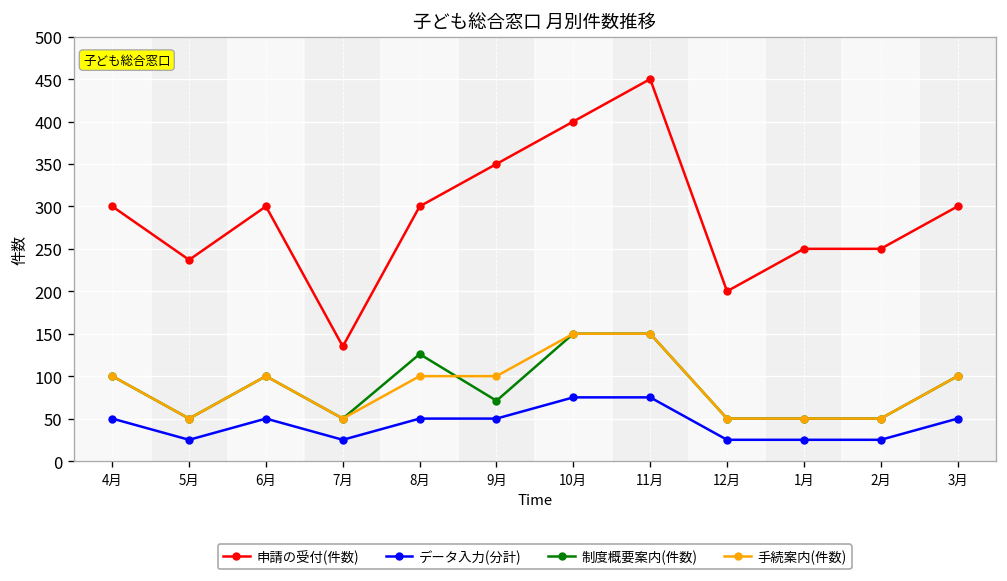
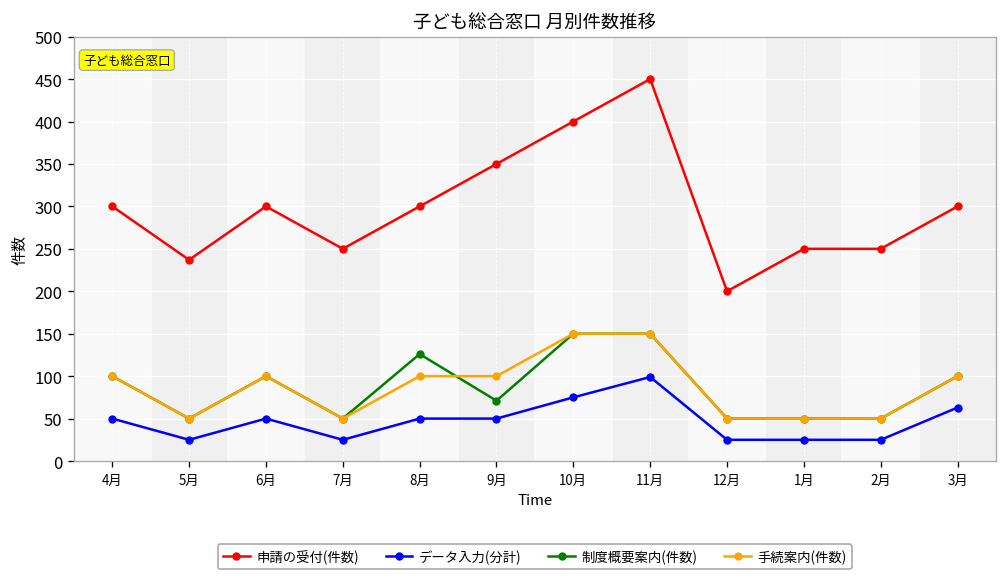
  {
    "申請の受付(件数)": {
      "4月": 300,
      "5月": 240,
      "6月": 300,
-     "7月": 140,
+     "7月": 250,
      "8月": 300,
      "9月": 350,
      "10月": 400,
      "11月": 450,
      "12月": 200,
      "1月": 250,
      "2月": 250,
      "3月": 300
    },
    "データ入力(分計)": {
      "4月": 50,
      "5月": 30,
      "6月": 50,
      "7月": 30,
      "8月": 50,
      "9月": 50,
      "10月": 80,
-     "11月": 80,
+     "11月": 100,
      "12月": 30,
      "1月": 30,
      "2月": 30,
-     "3月": 50
+     "3月": 60
    },
    "制度概要案内(件数)": {
      "8月": 130,
      "9月": 70
    },
    "手続案内(件数)": {
      "8月": 100,
      "9月": 100
    }
  }
